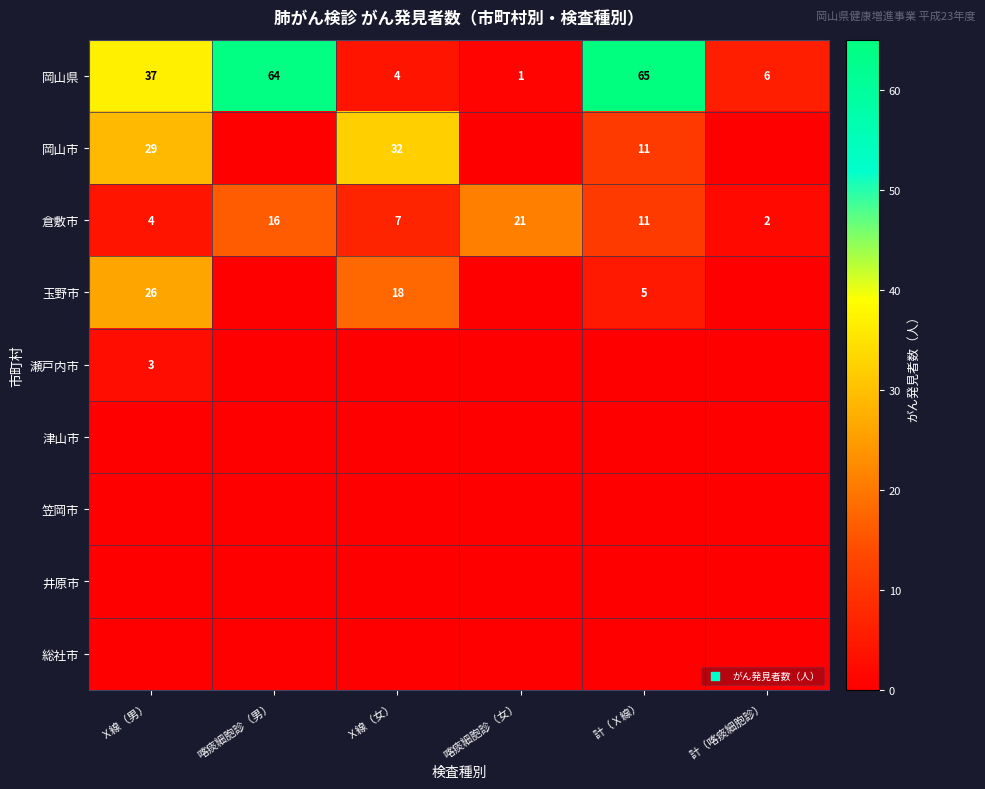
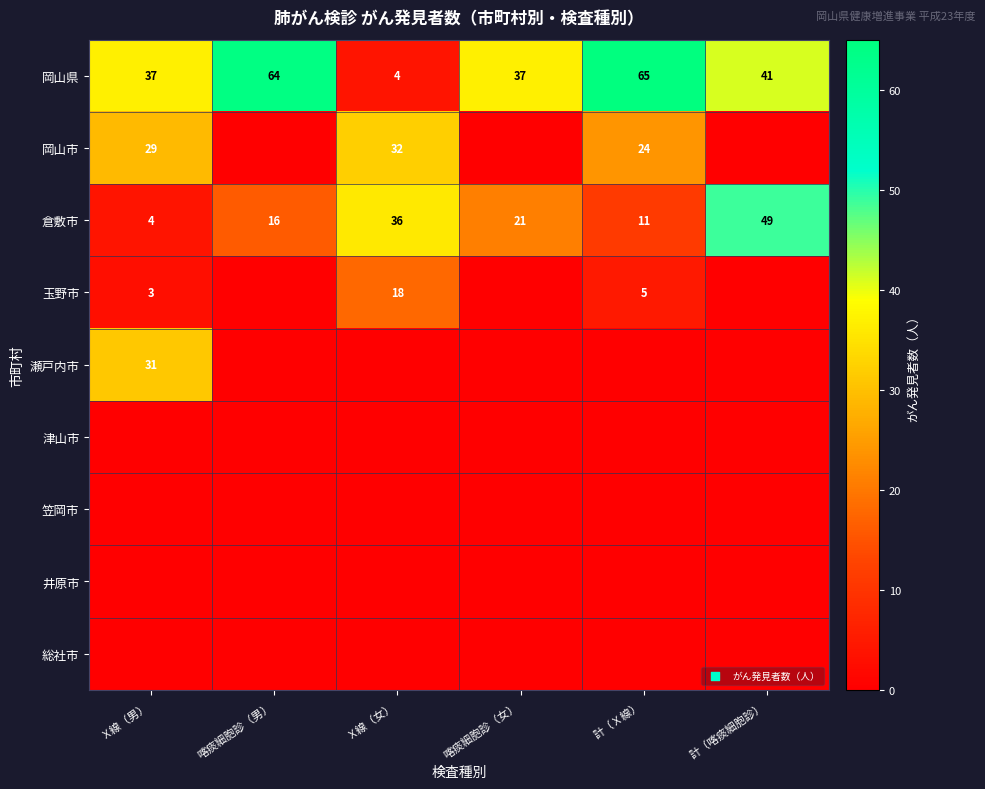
  {
    "岡山県": {
      "Ｘ線（男）": 37,
      "喀痰細胞診（男）": 64,
      "Ｘ線（女）": 4,
-     "喀痰細胞診（女）": 1,
+     "喀痰細胞診（女）": 37,
      "計（Ｘ線）": 65,
-     "計（喀痰細胞診）": 6
+     "計（喀痰細胞診）": 41
    },
    "岡山市": {
      "Ｘ線（男）": 29,
      "Ｘ線（女）": 32,
-     "計（Ｘ線）": 11
+     "計（Ｘ線）": 24
    },
    "倉敷市": {
      "Ｘ線（男）": 4,
      "喀痰細胞診（男）": 16,
-     "Ｘ線（女）": 7,
+     "Ｘ線（女）": 36,
      "喀痰細胞診（女）": 21,
      "計（Ｘ線）": 11,
-     "計（喀痰細胞診）": 2
+     "計（喀痰細胞診）": 49
    },
    "玉野市": {
-     "Ｘ線（男）": 26,
+     "Ｘ線（男）": 3,
      "Ｘ線（女）": 18,
      "計（Ｘ線）": 5
    },
    "瀬戸内市": {
-     "Ｘ線（男）": 3
+     "Ｘ線（男）": 31
    }
  }
